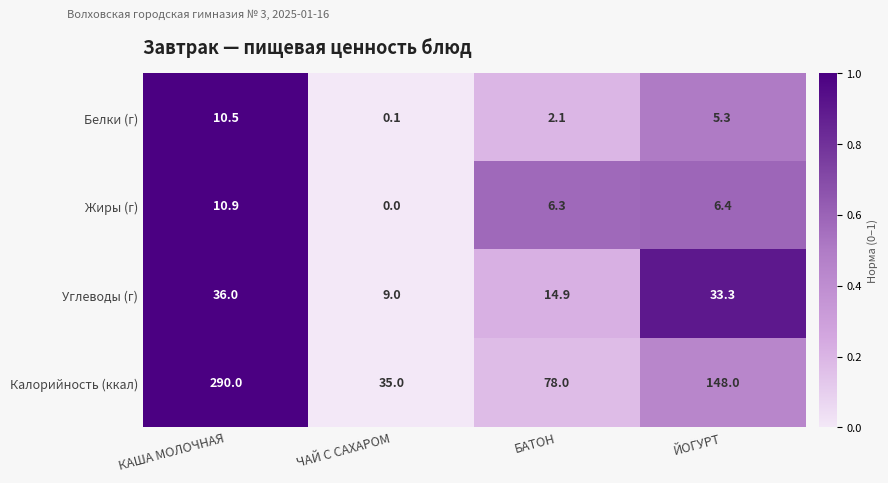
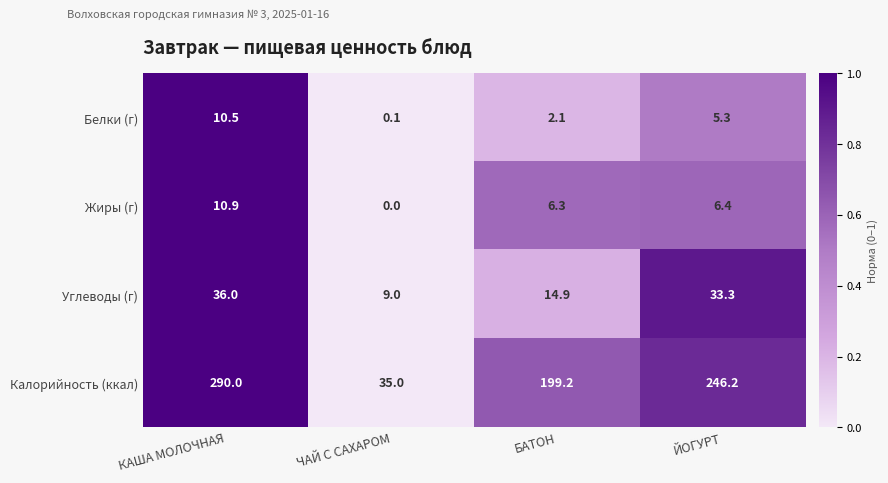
  {
    "Белки (г)": {
      "КАША МОЛОЧНАЯ": 10.5,
      "ЧАЙ С САХАРОМ": 0.1,
      "БАТОН": 2.1,
      "ЙОГУРТ": 5.3
    },
    "Жиры (г)": {
      "КАША МОЛОЧНАЯ": 10.9,
      "ЧАЙ С САХАРОМ": 0.0,
      "БАТОН": 6.3,
      "ЙОГУРТ": 6.4
    },
    "Углеводы (г)": {
      "КАША МОЛОЧНАЯ": 36.0,
      "ЧАЙ С САХАРОМ": 9.0,
      "БАТОН": 14.9,
      "ЙОГУРТ": 33.3
    },
    "Калорийность (ккал)": {
      "КАША МОЛОЧНАЯ": 290.0,
      "ЧАЙ С САХАРОМ": 35.0,
-     "БАТОН": 78.0,
-     "ЙОГУРТ": 148.0
+     "БАТОН": 199.2,
+     "ЙОГУРТ": 246.2
    }
  }
